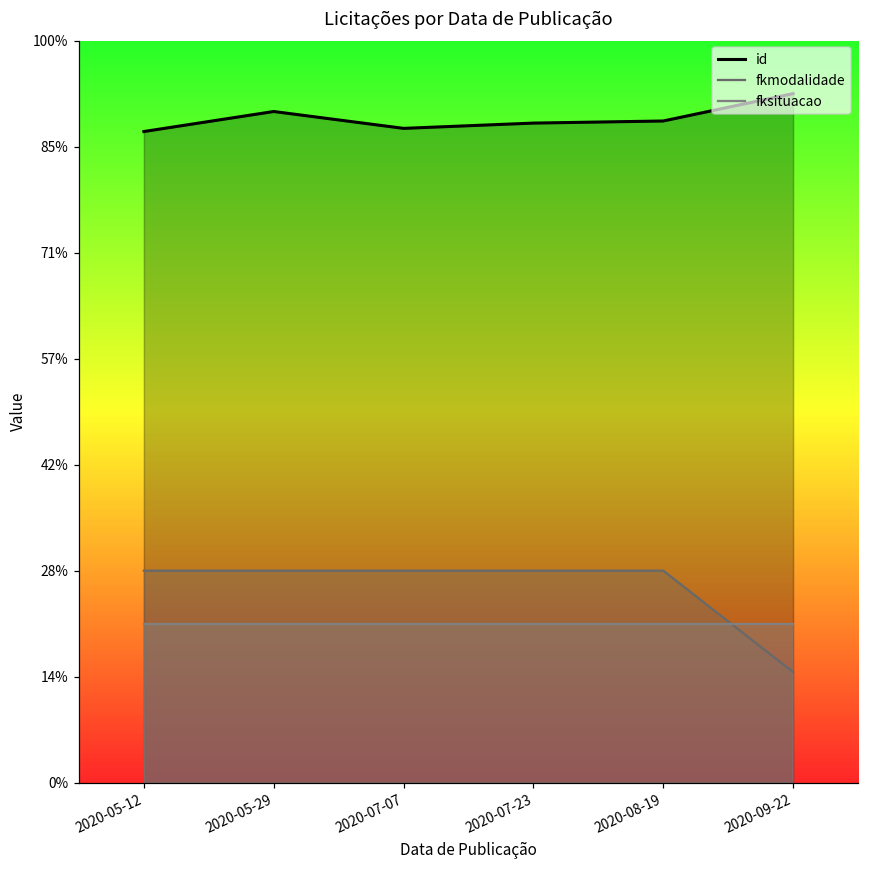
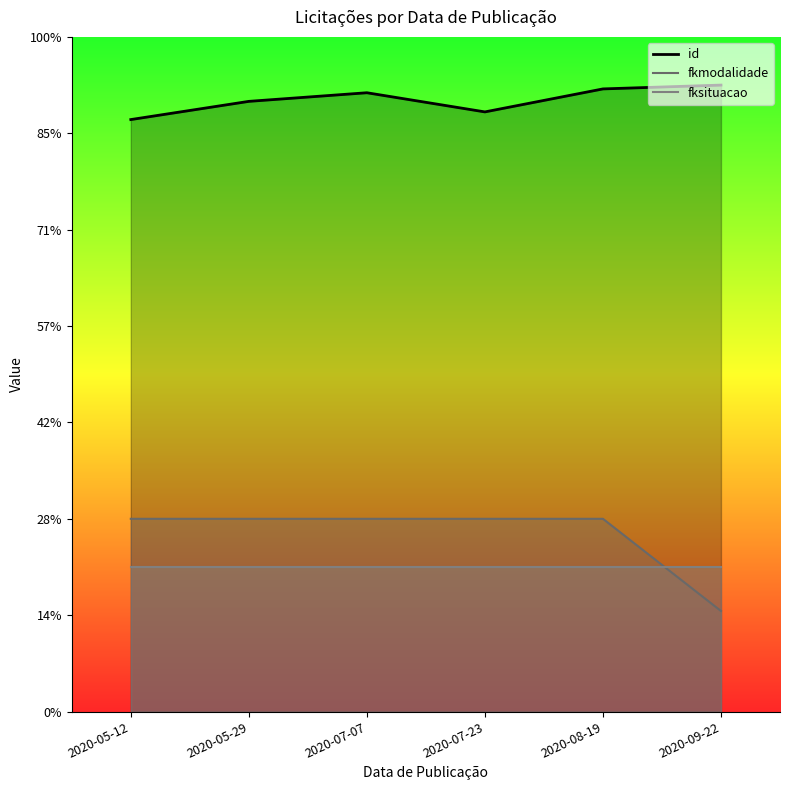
  {
    "id": {
      "2020-05-12": "88%",
      "2020-05-29": "90%",
-     "2020-07-07": "88%",
+     "2020-07-07": "92%",
      "2020-07-23": "89%",
-     "2020-08-19": "89%"
+     "2020-08-19": "92%"
    }
  }
